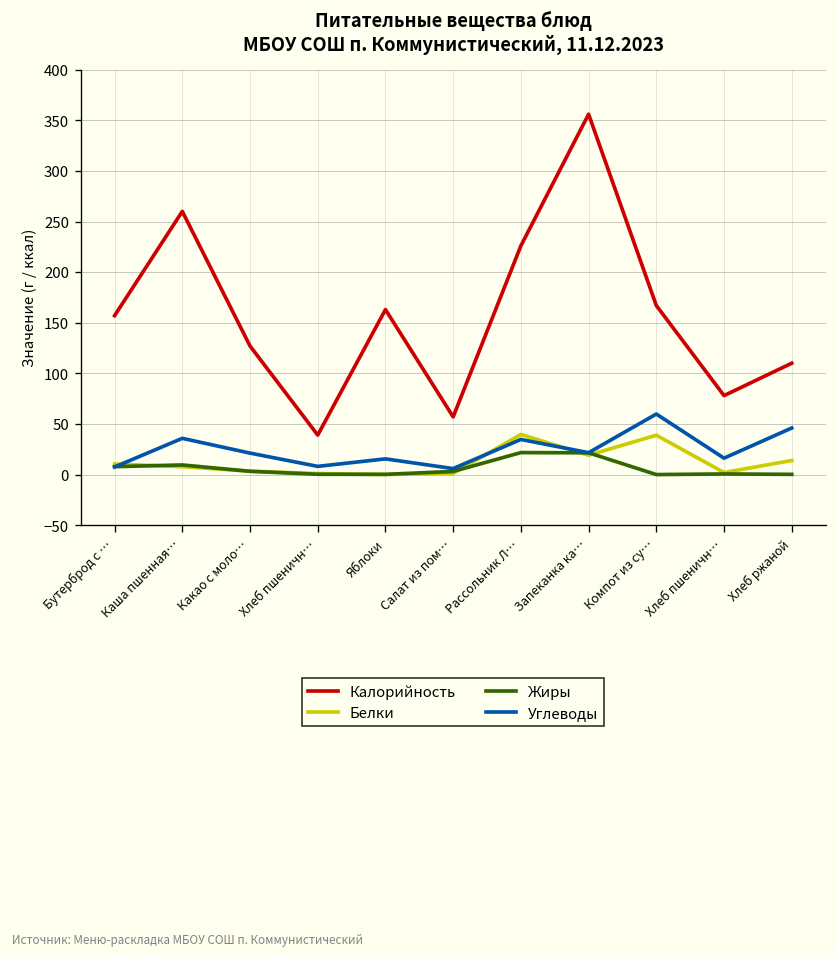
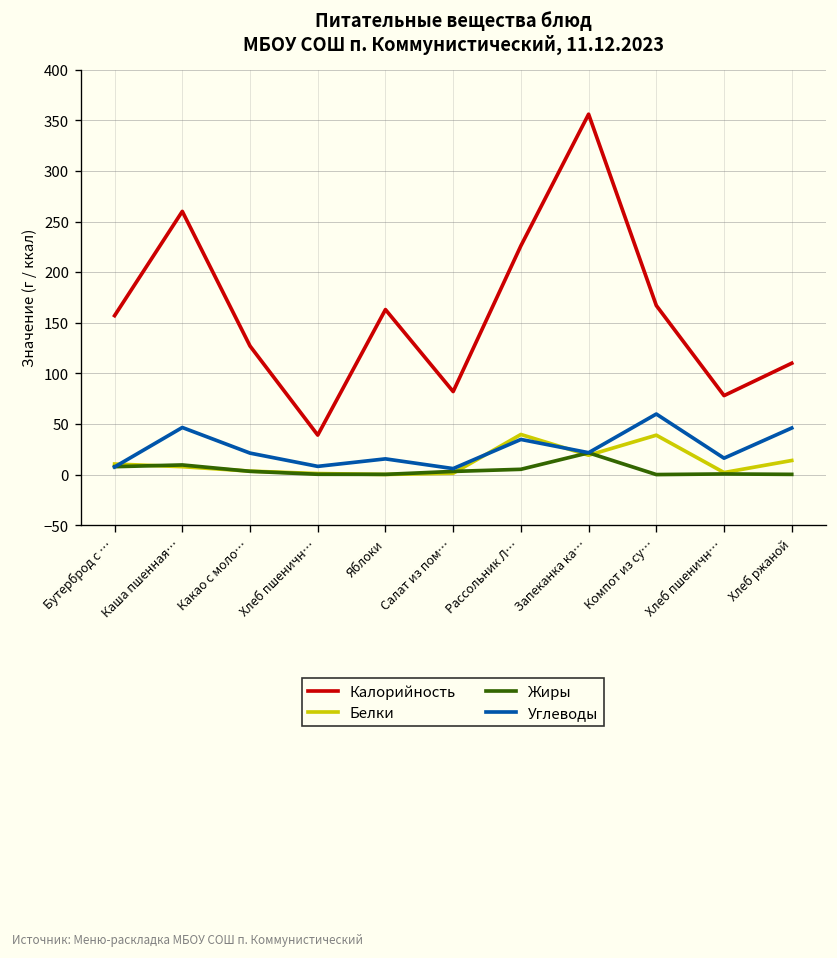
  {
    "Калорийность": {
      "Бутерброд с …": 160,
      "Каша пшенная…": 260,
      "Какао с моло…": 130,
      "Яблоки": 160,
-     "Салат из пом…": 60,
+     "Салат из пом…": 80,
      "Рассольник Л…": 230,
      "Запеканка ка…": 360,
      "Компот из су…": 170,
      "Хлеб ржаной": 110
    },
    "Белки": {
      "Рассольник Л…": 40,
      "Компот из су…": 40,
      "Хлеб ржаной": 10
    },
    "Жиры": {
-     "Рассольник Л…": 20,
+     "Рассольник Л…": 10,
      "Компот из су…": 0,
      "Хлеб ржаной": 0
    },
    "Углеводы": {
-     "Каша пшенная…": 40,
+     "Каша пшенная…": 50,
      "Какао с моло…": 20,
      "Яблоки": 20,
      "Рассольник Л…": 30,
      "Компот из су…": 60,
      "Хлеб ржаной": 50
    }
  }
